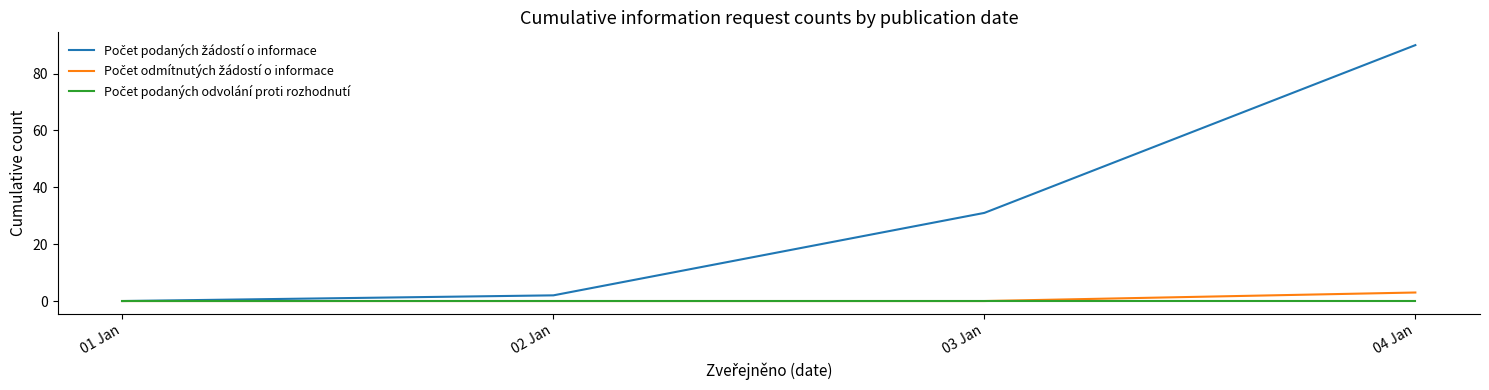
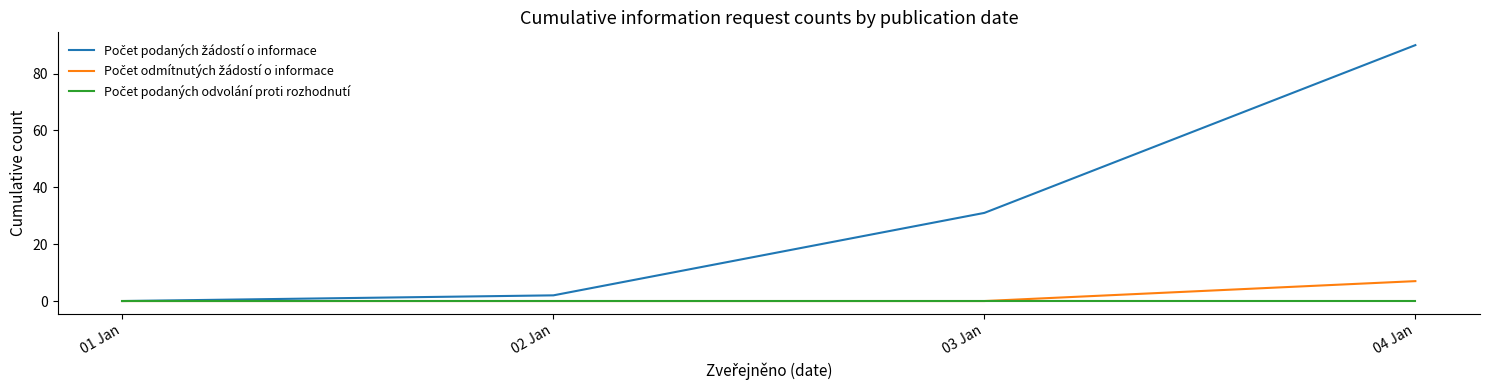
  {
    "Počet podaných žádostí o informace": {
      "02 Jan": 2,
      "03 Jan": 31,
      "04 Jan": 90
    },
    "Počet odmítnutých žádostí o informace": {
-     "04 Jan": 3
+     "04 Jan": 7
    },
    "Počet podaných odvolání proti rozhodnutí": {
      "04 Jan": 0
    }
  }
